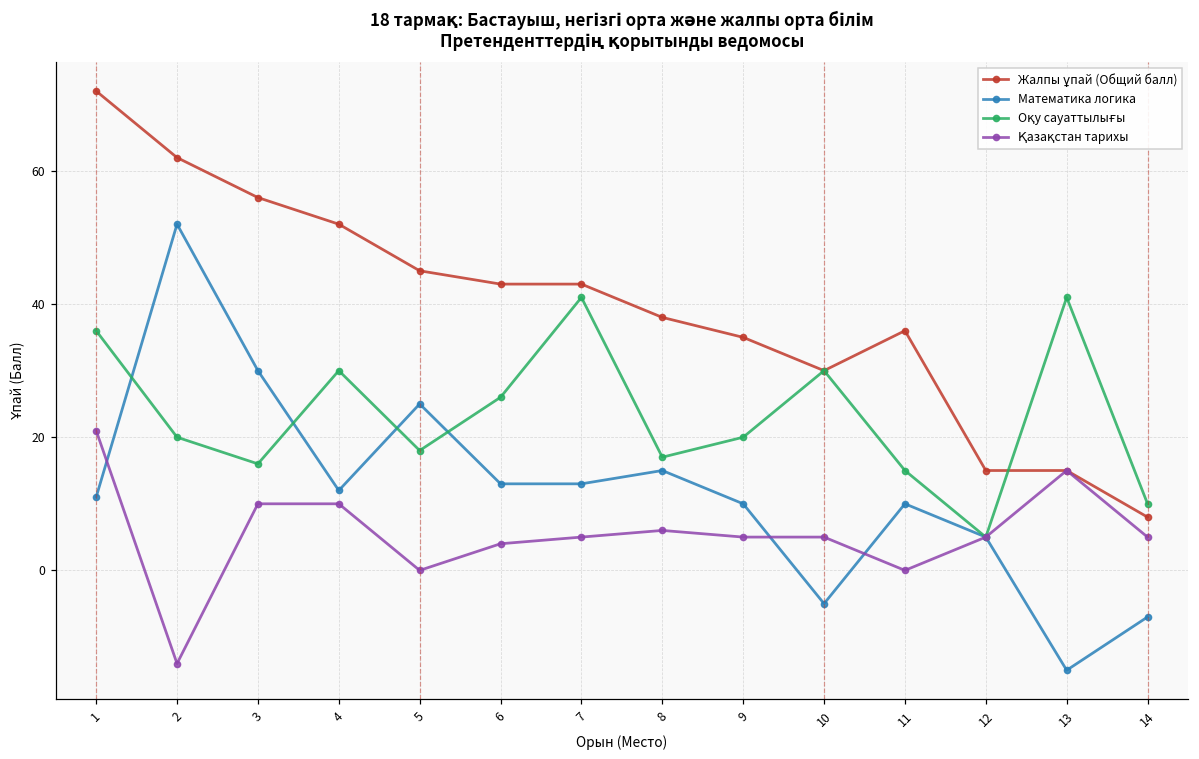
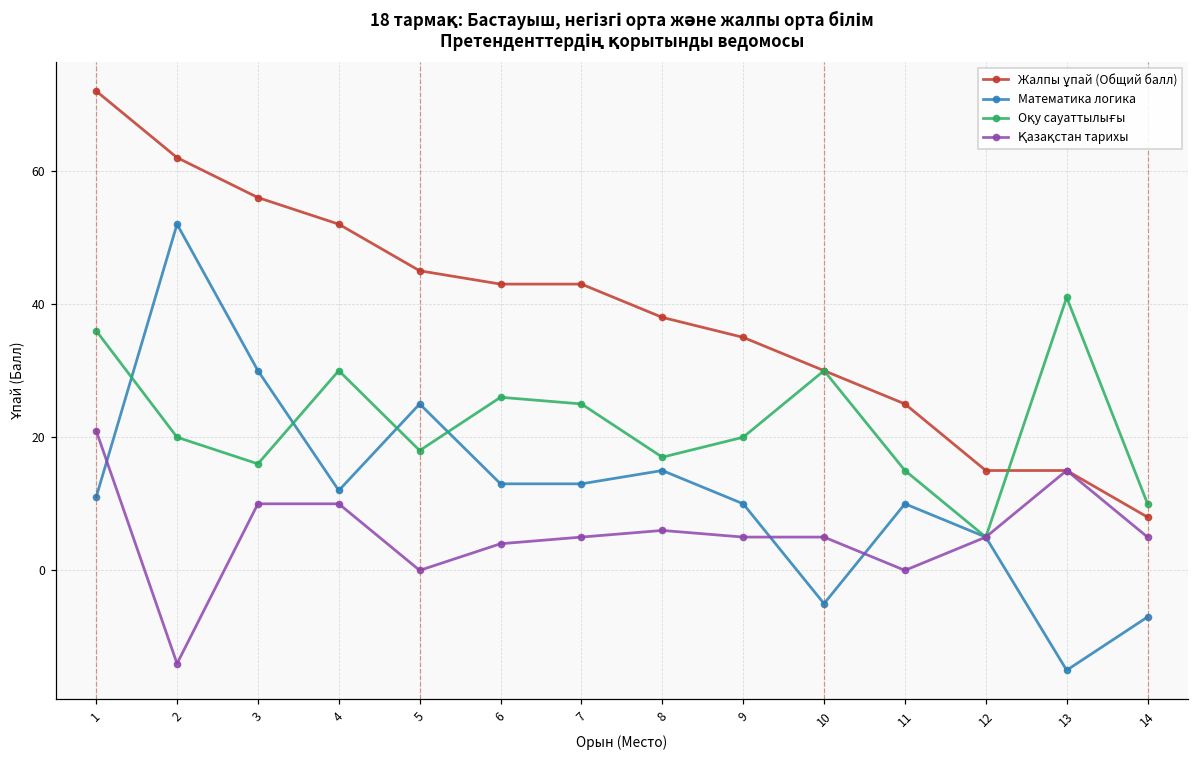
  {
    "Жалпы ұпай (Общий балл)": {
      "1": 72,
      "2": 62,
      "3": 56,
      "4": 52,
      "5": 45,
      "6": 43,
      "7": 43,
      "8": 38,
      "9": 35,
-     "11": 36,
+     "11": 25,
      "12": 15,
      "14": 8
    },
    "Математика логика": {
      "1": 11,
      "2": 52,
      "3": 30,
      "4": 12,
      "5": 25,
      "6": 13,
      "7": 13,
      "8": 15,
      "9": 10,
      "10": -5,
      "11": 10,
      "13": -15,
      "14": -7
    },
    "Оқу сауаттылығы": {
      "1": 36,
      "2": 20,
      "3": 16,
      "4": 30,
      "5": 18,
      "6": 26,
-     "7": 41,
+     "7": 25,
      "8": 17,
      "9": 20,
      "11": 15,
      "13": 41,
      "14": 10
    },
    "Қазақстан тарихы": {
      "1": 21,
      "2": -14,
      "3": 10,
      "4": 10,
      "5": 0,
      "6": 4,
      "7": 5,
      "8": 6,
      "9": 5,
      "10": 5,
      "11": 0,
      "14": 5
    }
  }
